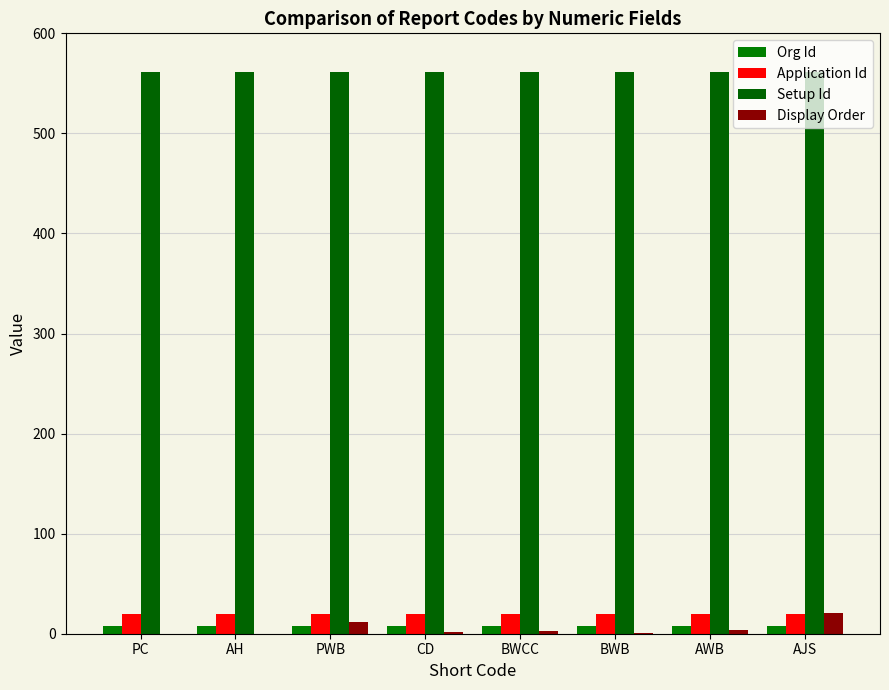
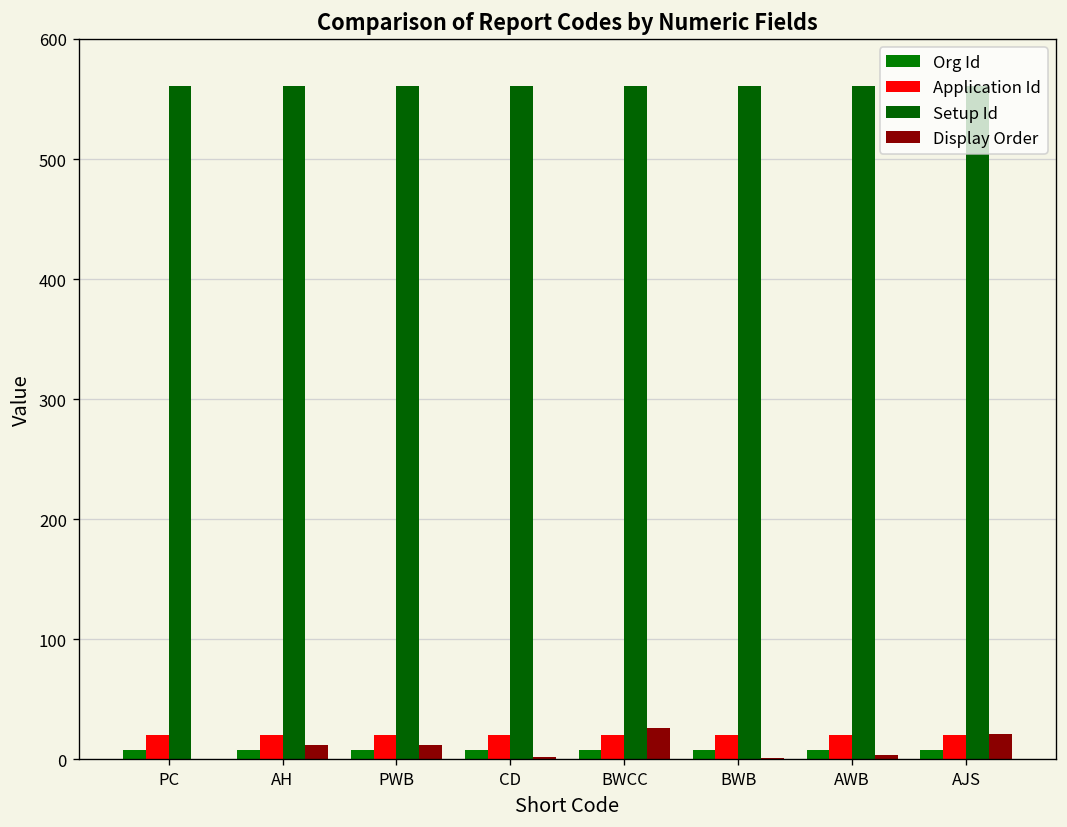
  {
    "Application Id": {
      "PC": 20,
      "AH": 20,
      "PWB": 20,
      "CD": 20,
      "BWCC": 20,
      "BWB": 20,
      "AWB": 20,
      "AJS": 20
    },
    "Display Order": {
      "PC": 0,
-     "AH": 0,
+     "AH": 12,
      "PWB": 12,
-     "BWCC": 3,
+     "BWCC": 26,
      "AWB": 4,
      "AJS": 21
    }
  }
